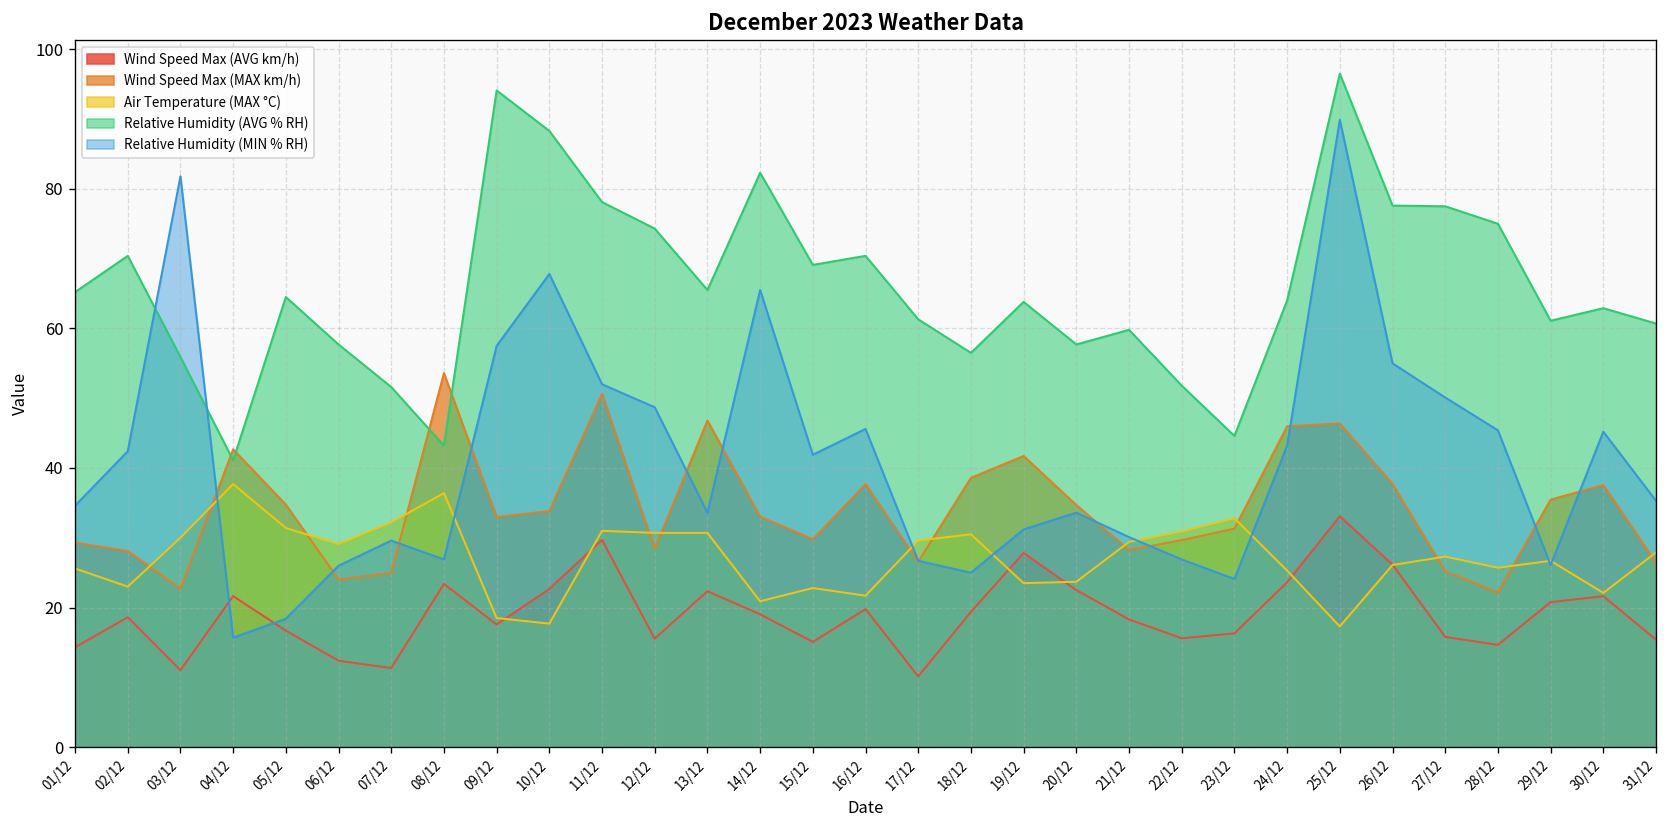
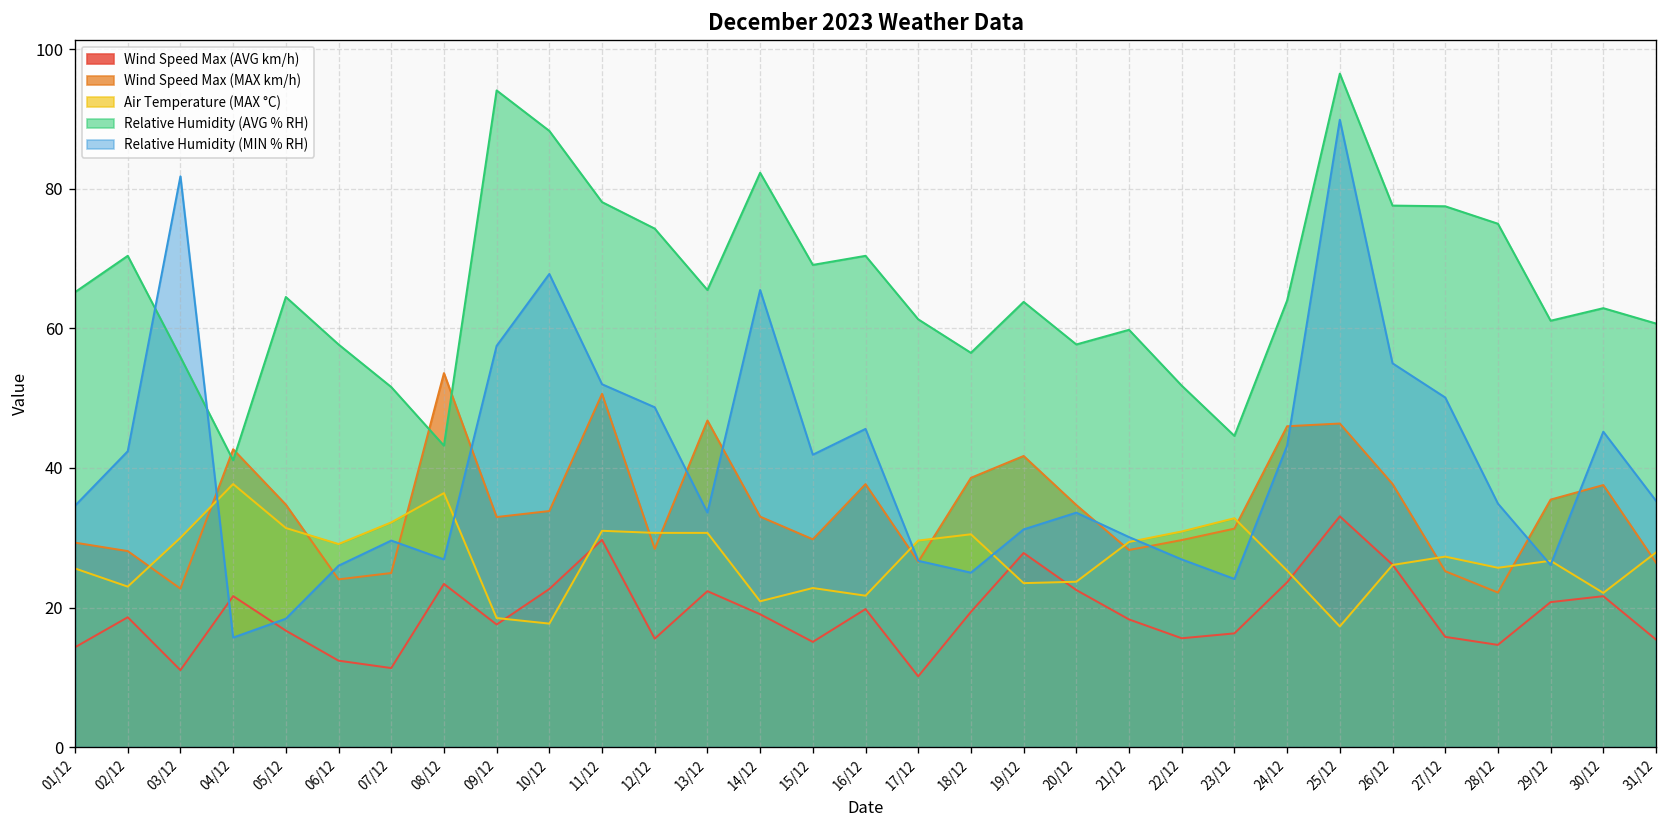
  {
    "Air Temperature (MAX °C)": {
      "01/12": 26,
      "02/12": 23,
      "03/12": 30,
      "04/12": 38,
      "05/12": 31,
      "06/12": 29,
      "07/12": 32,
      "08/12": 36,
      "09/12": 19,
      "10/12": 18,
      "11/12": 31,
      "12/12": 31,
      "13/12": 31,
      "14/12": 21,
      "15/12": 23,
      "16/12": 22,
      "17/12": 30,
      "18/12": 31,
      "19/12": 24,
      "20/12": 24,
      "21/12": 29,
      "22/12": 31,
      "23/12": 33,
      "24/12": 25,
      "25/12": 17,
      "27/12": 27,
      "28/12": 26,
      "29/12": 27,
      "30/12": 22,
      "31/12": 28
    },
    "Relative Humidity (AVG % RH)": {
      "01/12": 65,
      "02/12": 70,
      "03/12": 56,
      "04/12": 41,
      "05/12": 65,
      "06/12": 58,
      "07/12": 52,
      "08/12": 43,
      "09/12": 94,
      "10/12": 88,
      "11/12": 78,
      "12/12": 74,
      "13/12": 66,
      "14/12": 82,
      "15/12": 69,
      "16/12": 70,
      "17/12": 61,
      "18/12": 57,
      "19/12": 64,
      "20/12": 58,
      "21/12": 60,
      "22/12": 52,
      "23/12": 45,
      "24/12": 64,
      "25/12": 97,
      "26/12": 78,
      "27/12": 78,
      "28/12": 75,
      "29/12": 61,
      "30/12": 63,
      "31/12": 61
    },
    "Relative Humidity (MIN % RH)": {
      "01/12": 35,
      "02/12": 42,
      "03/12": 82,
      "04/12": 16,
      "05/12": 18,
      "06/12": 26,
      "07/12": 30,
      "08/12": 27,
      "09/12": 58,
      "10/12": 68,
      "11/12": 52,
      "12/12": 49,
      "13/12": 34,
      "14/12": 66,
      "15/12": 42,
      "16/12": 46,
      "18/12": 25,
      "19/12": 31,
      "20/12": 34,
      "21/12": 30,
      "22/12": 27,
      "23/12": 24,
      "24/12": 43,
      "25/12": 90,
      "26/12": 55,
      "27/12": 50,
-     "28/12": 45,
+     "28/12": 35,
      "29/12": 26,
      "30/12": 45,
      "31/12": 35
    }
  }
